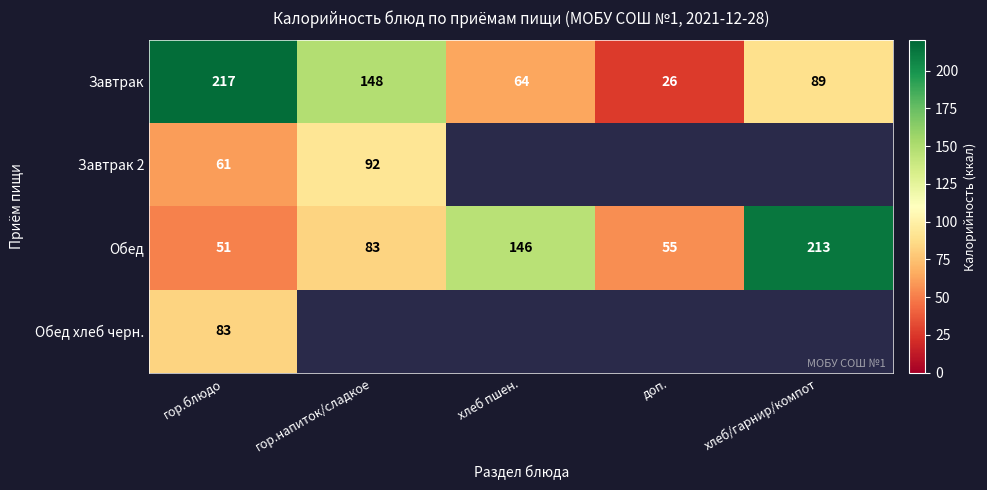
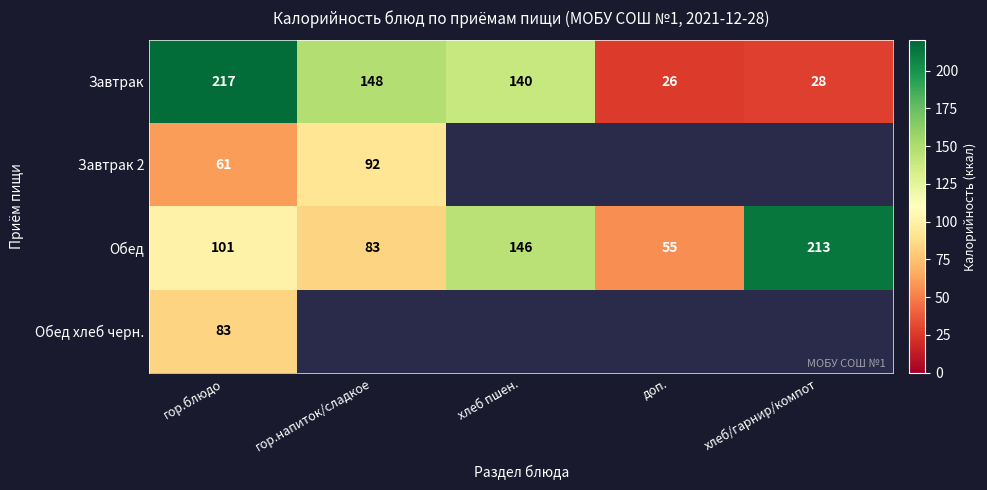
  {
    "Завтрак": {
      "гор.блюдо": 217,
      "гор.напиток/сладкое": 148,
-     "хлеб пшен.": 64,
+     "хлеб пшен.": 140,
      "доп.": 26,
-     "хлеб/гарнир/компот": 89
+     "хлеб/гарнир/компот": 28
    },
    "Завтрак 2": {
      "гор.блюдо": 61,
      "гор.напиток/сладкое": 92
    },
    "Обед": {
-     "гор.блюдо": 51,
+     "гор.блюдо": 101,
      "гор.напиток/сладкое": 83,
      "хлеб пшен.": 146,
      "доп.": 55,
      "хлеб/гарнир/компот": 213
    },
    "Обед хлеб черн.": {
      "гор.блюдо": 83
    }
  }
